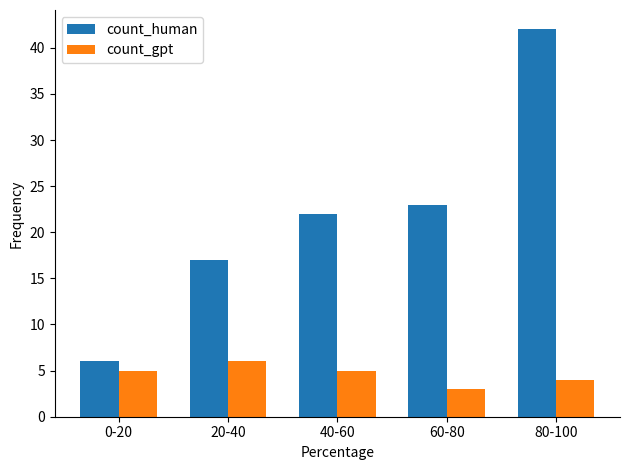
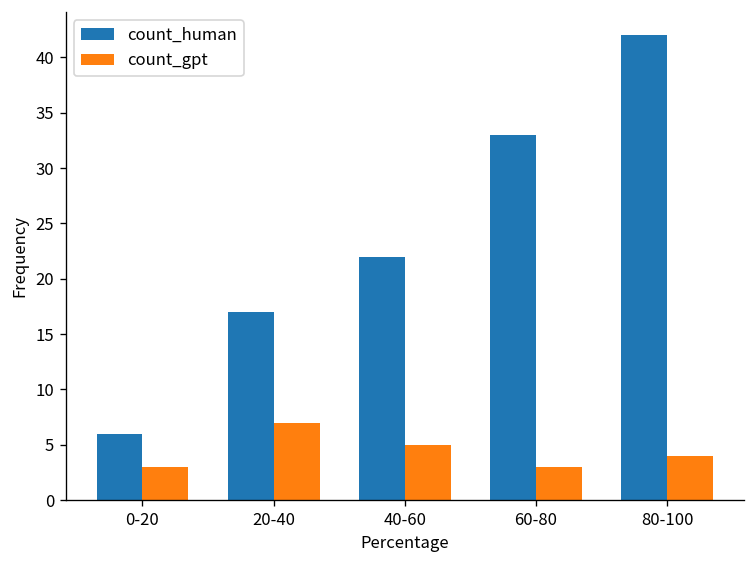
  {
    "count_human": {
      "0-20": 6,
      "20-40": 17,
      "40-60": 22,
-     "60-80": 23,
+     "60-80": 33,
      "80-100": 42
    },
    "count_gpt": {
-     "0-20": 5,
-     "20-40": 6,
+     "0-20": 3,
+     "20-40": 7,
      "40-60": 5,
      "60-80": 3,
      "80-100": 4
    }
  }
